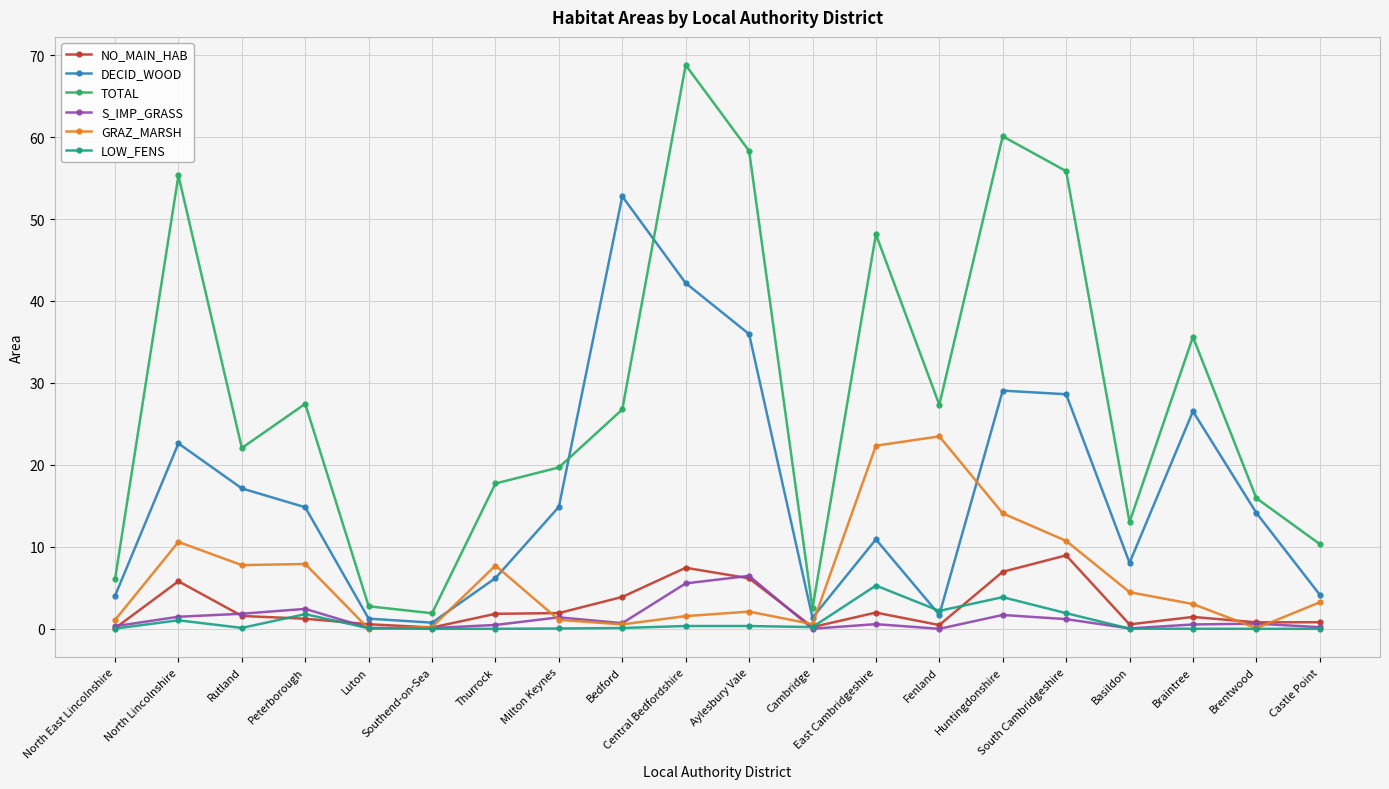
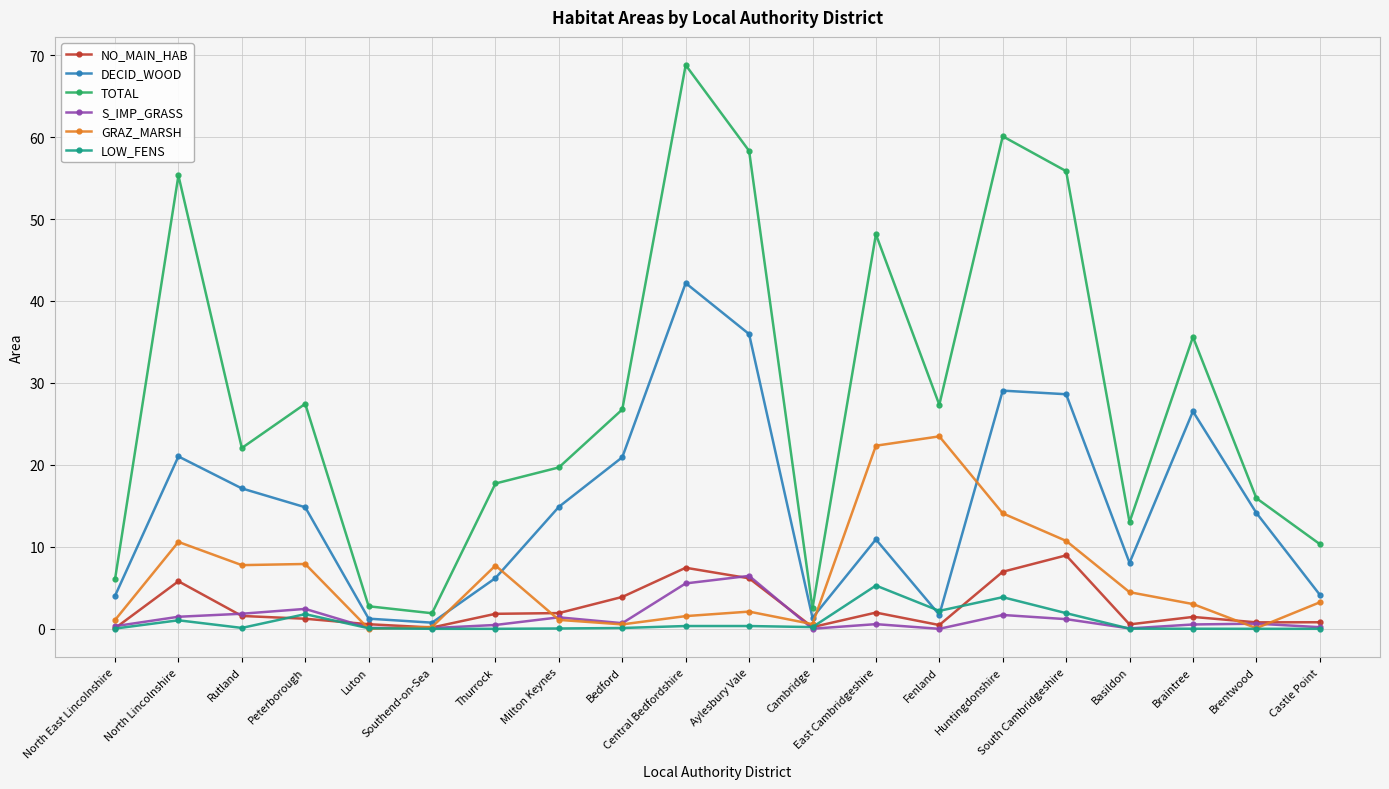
  {
    "NO_MAIN_HAB": {
      "North Lincolnshire": 6,
      "Peterborough": 1,
      "Luton": 1,
      "Thurrock": 2,
      "Milton Keynes": 2,
      "Bedford": 4,
      "Central Bedfordshire": 7,
      "East Cambridgeshire": 2,
      "Fenland": 0,
      "Huntingdonshire": 7,
      "South Cambridgeshire": 9,
      "Basildon": 1,
      "Braintree": 1,
      "Castle Point": 1
    },
    "DECID_WOOD": {
      "North East Lincolnshire": 4,
-     "North Lincolnshire": 23,
+     "North Lincolnshire": 21,
      "Rutland": 17,
      "Peterborough": 15,
      "Luton": 1,
      "Southend-on-Sea": 1,
      "Thurrock": 6,
      "Milton Keynes": 15,
-     "Bedford": 53,
+     "Bedford": 21,
      "Central Bedfordshire": 42,
      "Aylesbury Vale": 36,
      "Cambridge": 1,
      "East Cambridgeshire": 11,
      "Fenland": 2,
      "Huntingdonshire": 29,
      "South Cambridgeshire": 29,
      "Basildon": 8,
      "Braintree": 27,
      "Brentwood": 14,
      "Castle Point": 4
    },
    "S_IMP_GRASS": {
      "North Lincolnshire": 1,
      "Peterborough": 2,
      "Thurrock": 0,
      "Milton Keynes": 1,
      "Central Bedfordshire": 6,
      "East Cambridgeshire": 1,
      "Fenland": 0,
      "Huntingdonshire": 2,
      "South Cambridgeshire": 1,
      "Braintree": 1
    },
    "GRAZ_MARSH": {
      "North East Lincolnshire": 1,
      "North Lincolnshire": 11,
      "Rutland": 8,
      "Peterborough": 8,
      "Thurrock": 8,
      "Milton Keynes": 1,
      "Central Bedfordshire": 2,
      "Aylesbury Vale": 2,
      "Cambridge": 1,
      "East Cambridgeshire": 22,
      "Fenland": 23,
      "Huntingdonshire": 14,
      "South Cambridgeshire": 11,
      "Basildon": 4,
      "Braintree": 3,
      "Castle Point": 3
    }
  }
